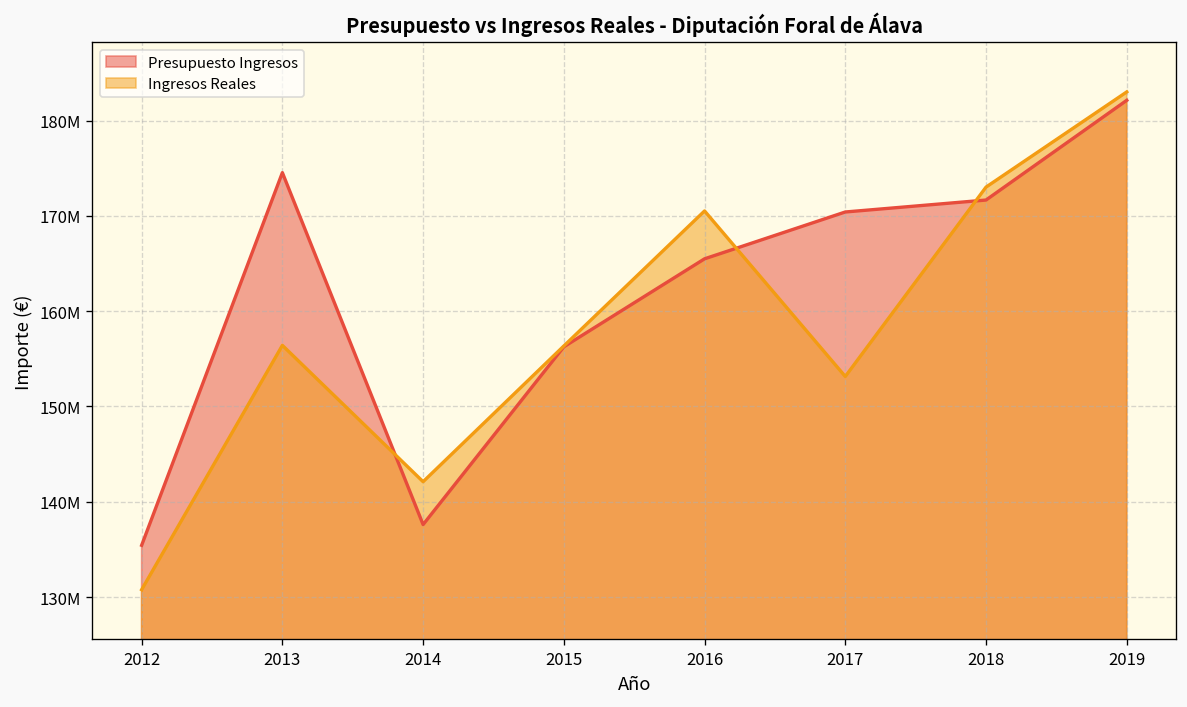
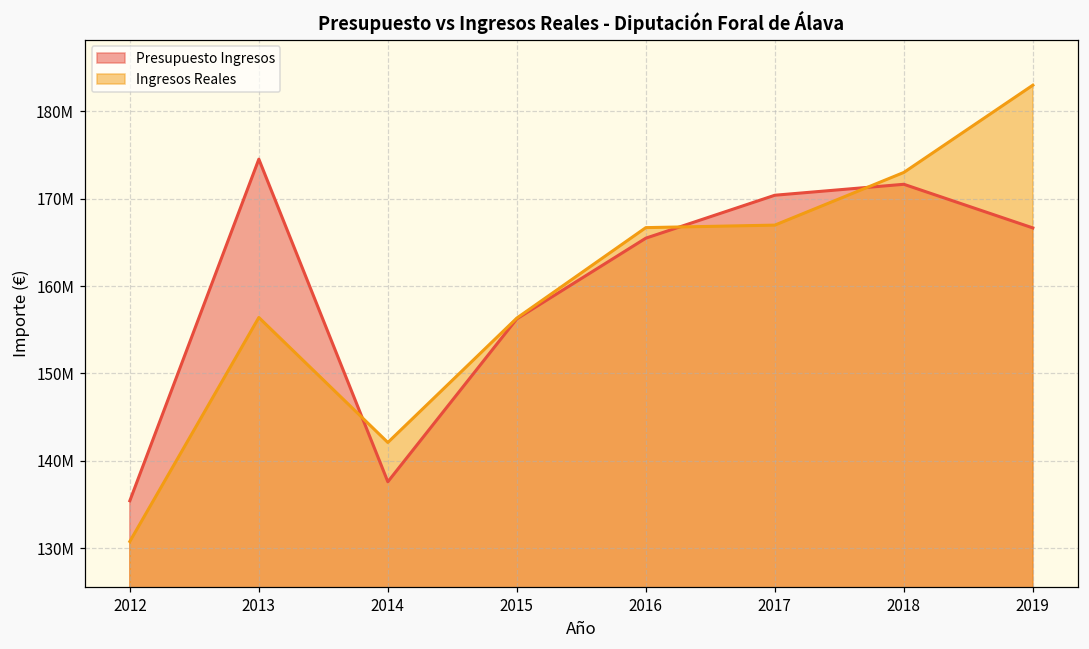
  {
    "Presupuesto Ingresos": {
      "2012": 135000000,
      "2013": 175000000,
      "2014": 138000000,
      "2016": 165000000,
      "2017": 170000000,
      "2018": 172000000,
-     "2019": 182000000
+     "2019": 167000000
    },
    "Ingresos Reales": {
      "2012": 131000000,
      "2013": 156000000,
      "2014": 142000000,
-     "2016": 171000000,
-     "2017": 153000000,
+     "2016": 167000000,
+     "2017": 167000000,
      "2018": 173000000,
      "2019": 183000000
    }
  }
